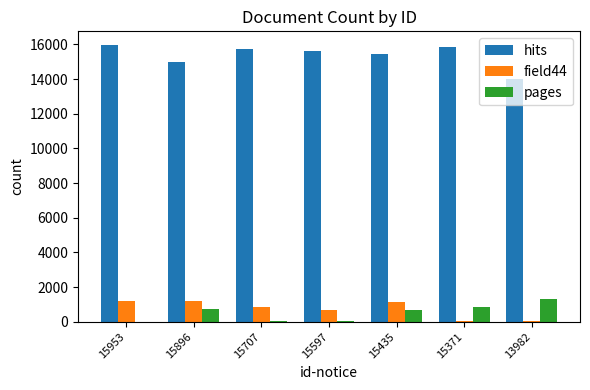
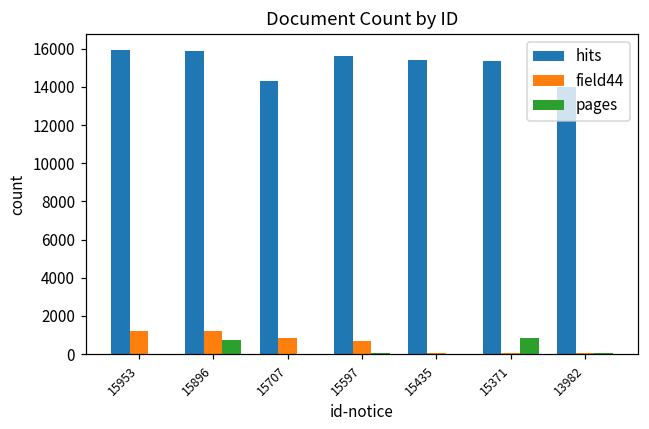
  {
    "hits": {
      "15953": 16000,
-     "15896": 15000,
-     "15707": 15700,
+     "15896": 15900,
+     "15707": 14300,
      "15597": 15600,
      "15435": 15400,
-     "15371": 15800
+     "15371": 15400
    },
    "field44": {
      "15953": 1200,
      "15896": 1200,
      "15707": 900,
      "15597": 700,
-     "15435": 1100
+     "15435": 0
    },
    "pages": {
      "15896": 700,
-     "15435": 700,
+     "15435": 0,
      "15371": 900,
-     "13982": 1300
+     "13982": 0
    }
  }
